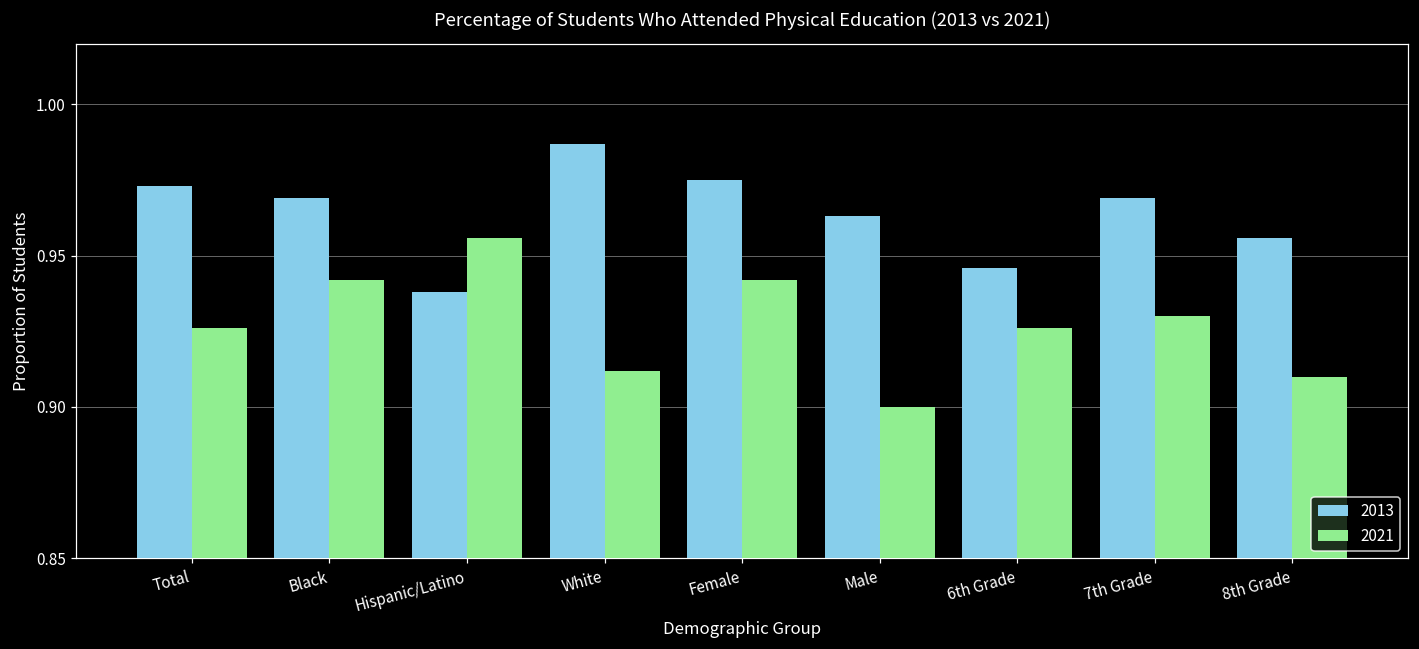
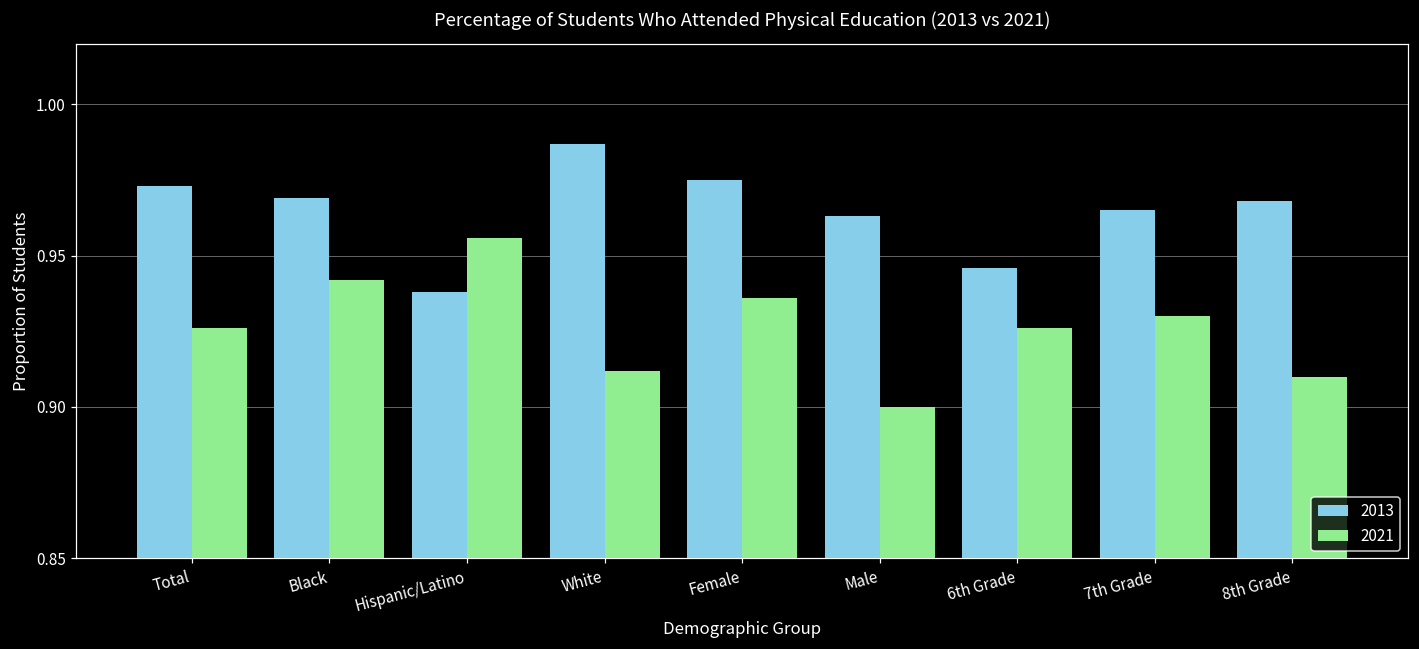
  {
    "2013": {
      "Total": 0.973,
      "Black": 0.969,
      "Hispanic/Latino": 0.938,
      "White": 0.987,
      "Female": 0.975,
      "Male": 0.963,
      "6th Grade": 0.946,
-     "7th Grade": 0.969,
-     "8th Grade": 0.956
+     "7th Grade": 0.965,
+     "8th Grade": 0.968
    },
    "2021": {
      "Total": 0.926,
      "Black": 0.942,
      "Hispanic/Latino": 0.956,
      "White": 0.912,
-     "Female": 0.942,
+     "Female": 0.936,
      "Male": 0.900,
      "6th Grade": 0.926,
      "7th Grade": 0.930,
      "8th Grade": 0.910
    }
  }
